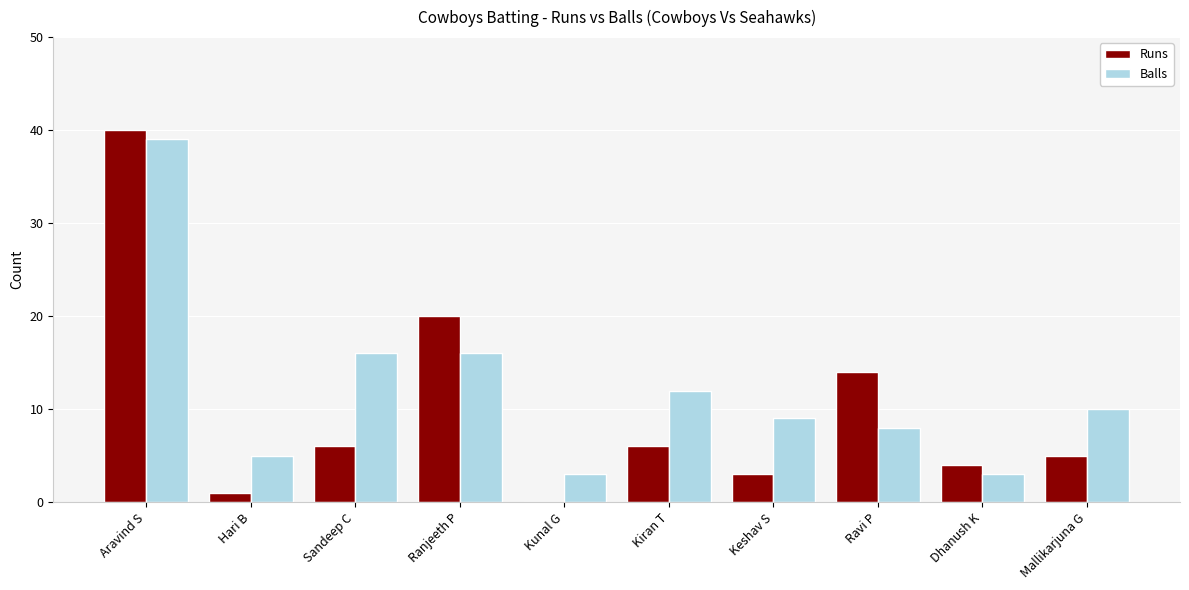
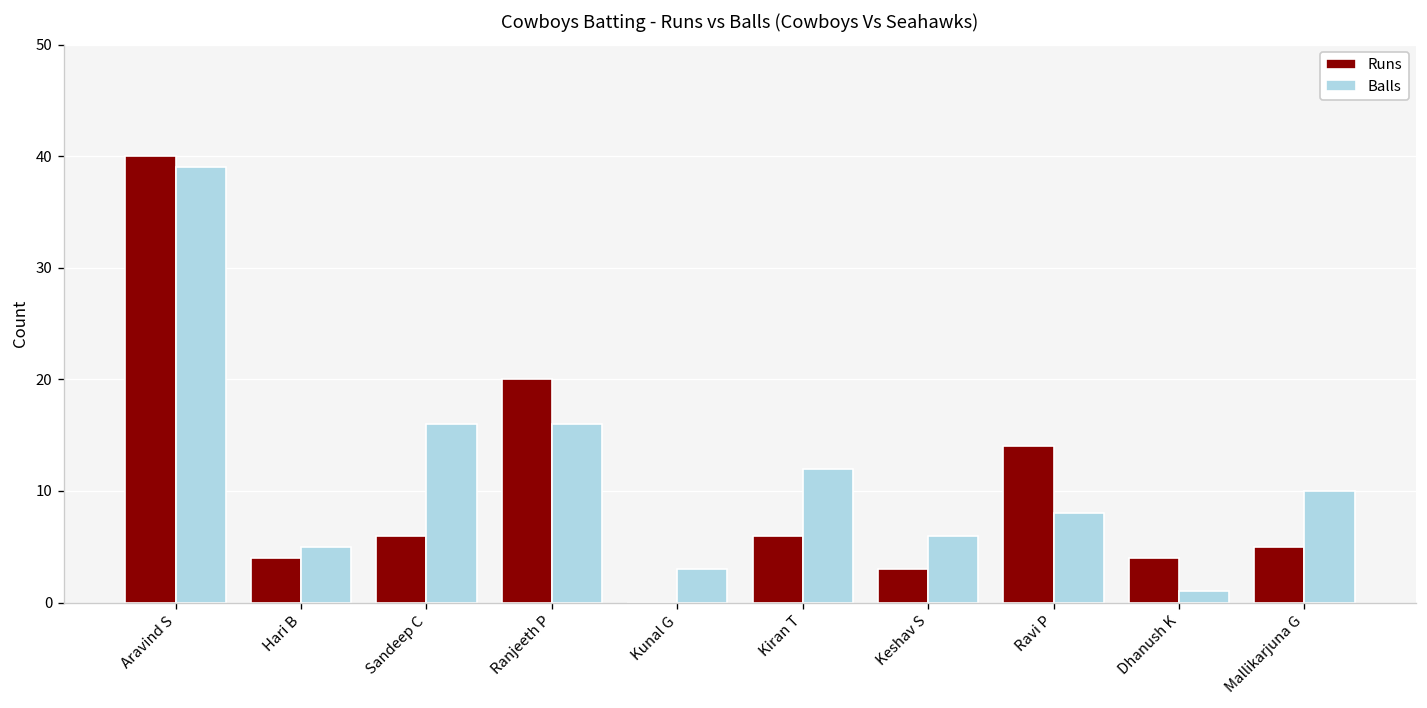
  {
    "Runs": {
      "Aravind S": 40,
-     "Hari B": 1,
+     "Hari B": 4,
      "Sandeep C": 6,
      "Ranjeeth P": 20,
      "Kunal G": 0,
      "Kiran T": 6,
      "Keshav S": 3,
      "Ravi P": 14,
      "Dhanush K": 4,
      "Mallikarjuna G": 5
    },
    "Balls": {
      "Aravind S": 39,
      "Hari B": 5,
      "Sandeep C": 16,
      "Ranjeeth P": 16,
      "Kunal G": 3,
      "Kiran T": 12,
-     "Keshav S": 9,
+     "Keshav S": 6,
      "Ravi P": 8,
-     "Dhanush K": 3,
+     "Dhanush K": 1,
      "Mallikarjuna G": 10
    }
  }
